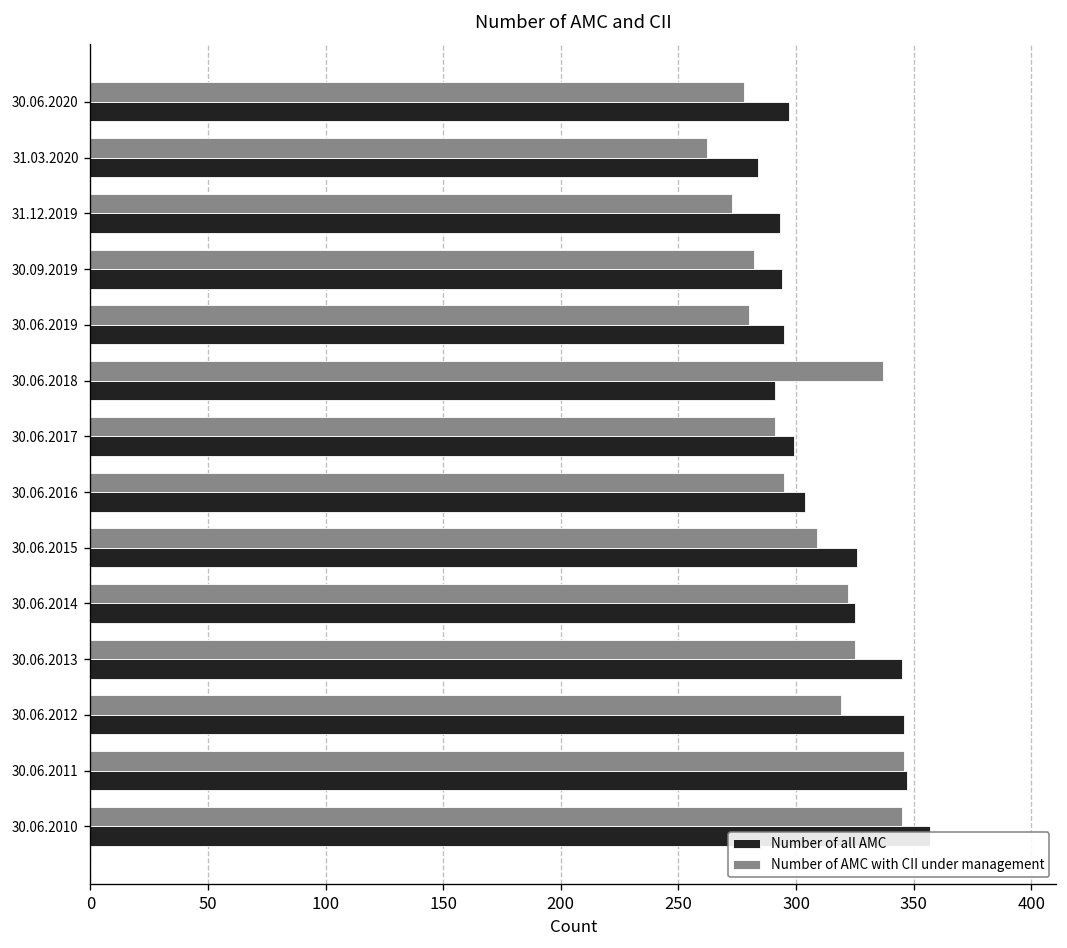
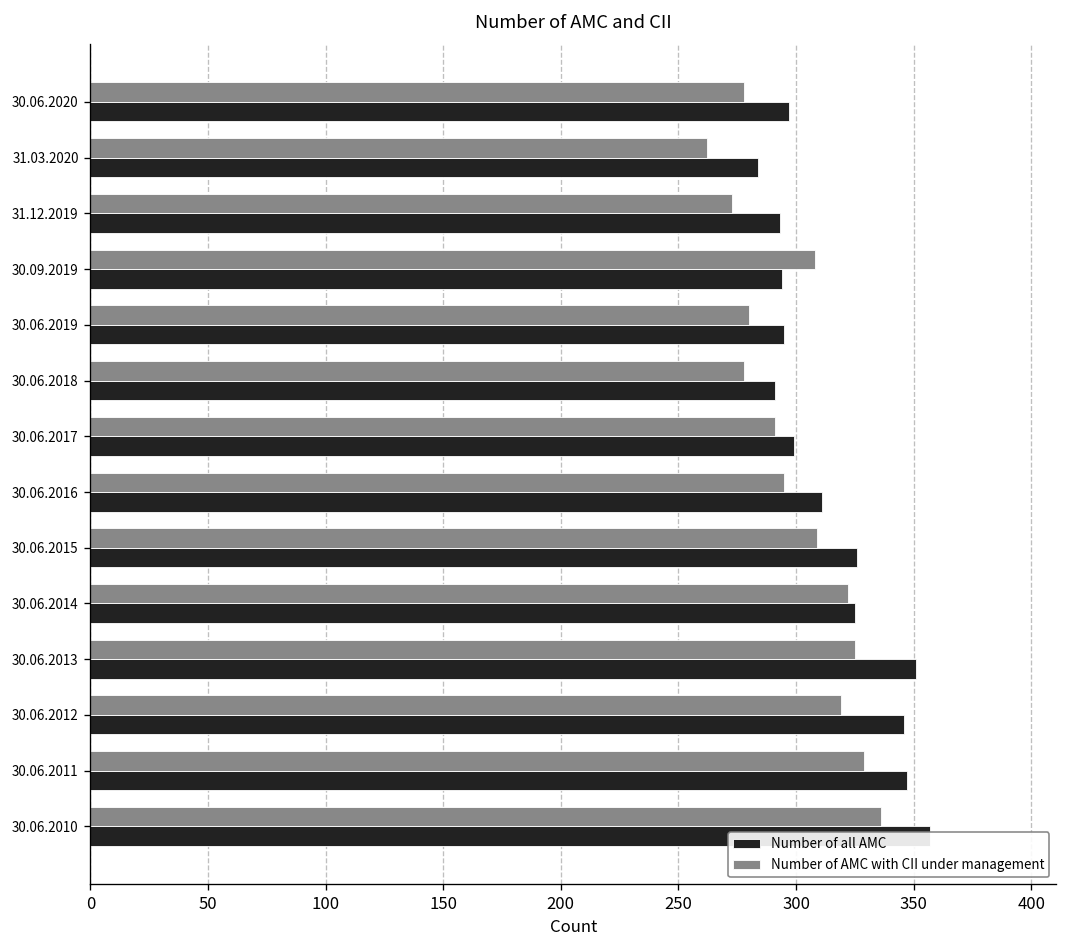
  {
    "Number of all AMC": {
      "30.06.2020": 297,
      "31.03.2020": 284,
      "31.12.2019": 293,
      "30.09.2019": 294,
      "30.06.2019": 295,
      "30.06.2018": 291,
      "30.06.2017": 299,
-     "30.06.2016": 304,
+     "30.06.2016": 311,
      "30.06.2015": 326,
      "30.06.2014": 325,
-     "30.06.2013": 345,
+     "30.06.2013": 351,
      "30.06.2012": 346,
      "30.06.2011": 347
    },
    "Number of AMC with CII under management": {
      "30.06.2020": 278,
      "31.03.2020": 262,
      "31.12.2019": 273,
-     "30.09.2019": 282,
+     "30.09.2019": 308,
      "30.06.2019": 280,
-     "30.06.2018": 337,
+     "30.06.2018": 278,
      "30.06.2017": 291,
      "30.06.2016": 295,
      "30.06.2015": 309,
      "30.06.2014": 322,
      "30.06.2013": 325,
      "30.06.2012": 319,
-     "30.06.2011": 346,
-     "30.06.2010": 345
+     "30.06.2011": 329,
+     "30.06.2010": 336
    }
  }
